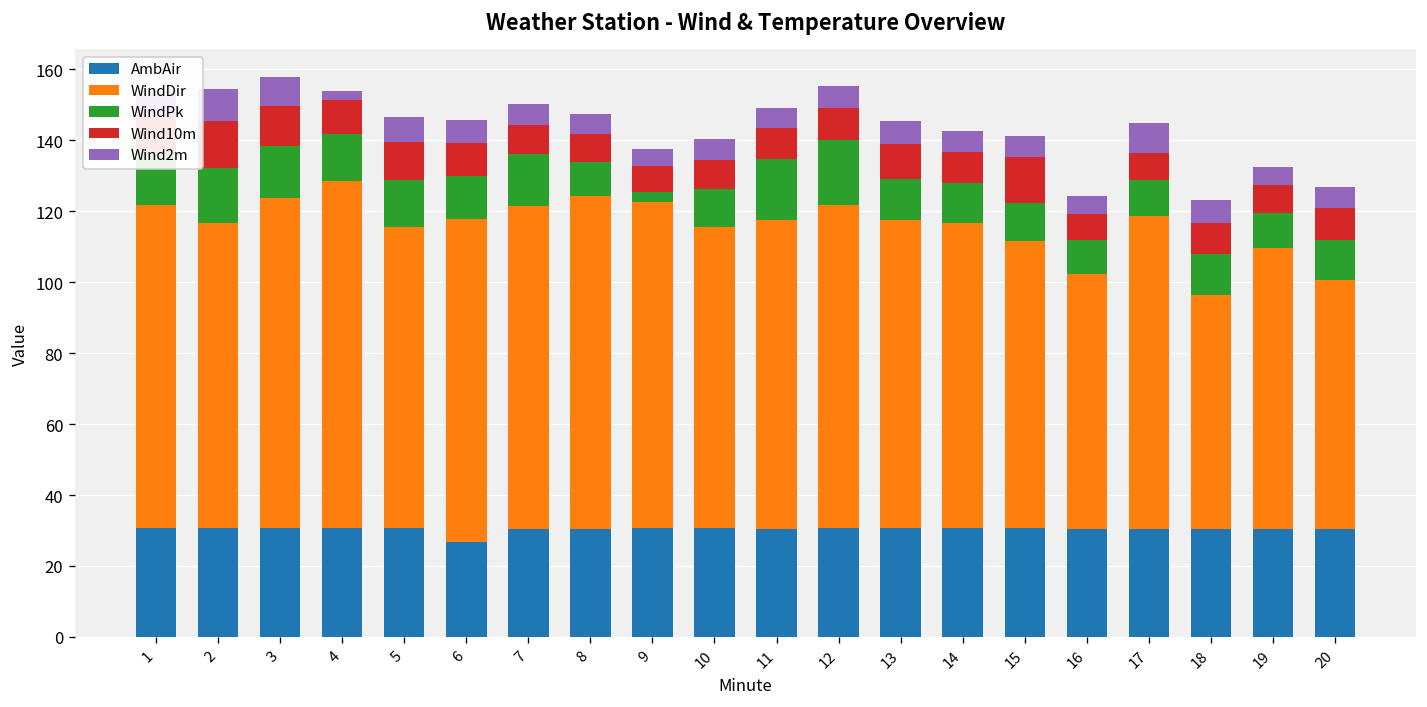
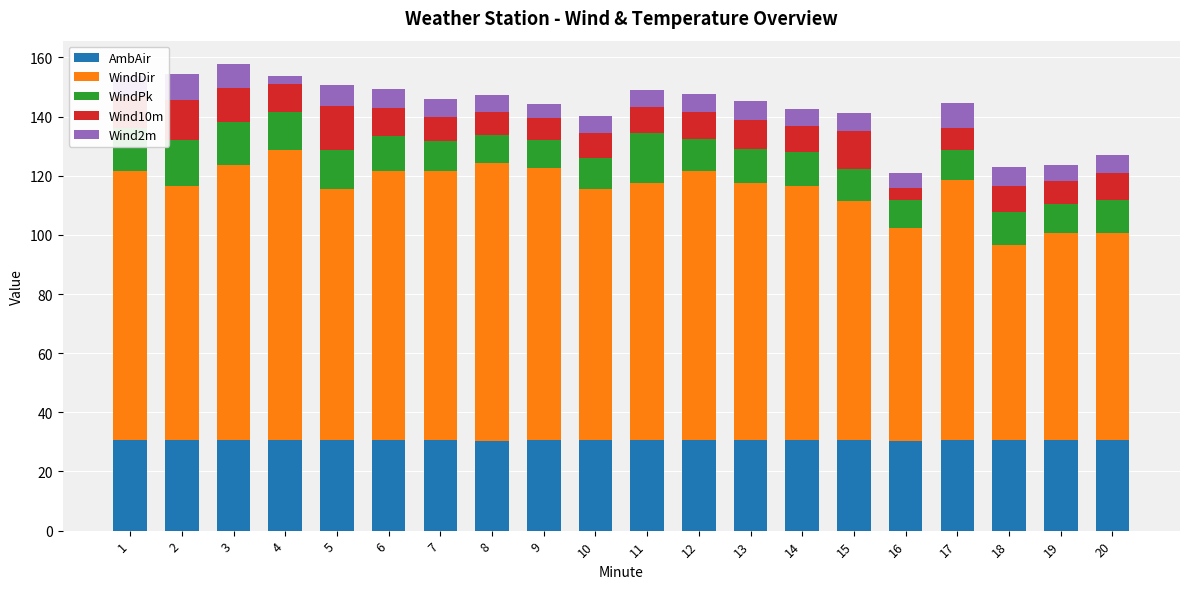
  {
    "AmbAir": {
      "1": 31,
      "2": 31,
      "3": 31,
      "4": 31,
      "5": 31,
-     "6": 27,
+     "6": 31,
      "7": 31,
      "8": 30,
      "9": 31,
      "10": 31,
      "11": 31,
      "12": 31,
      "13": 31,
      "14": 31,
      "15": 31,
      "16": 30,
      "17": 31,
      "18": 31,
      "19": 31,
      "20": 31
    },
    "WindDir": {
      "1": 91,
      "2": 86,
      "3": 93,
      "4": 98,
      "5": 85,
      "6": 91,
      "7": 91,
      "8": 94,
      "9": 92,
      "10": 85,
      "11": 87,
      "12": 91,
      "13": 87,
      "14": 86,
      "15": 81,
      "16": 72,
      "17": 88,
      "18": 66,
-     "19": 79,
+     "19": 70,
      "20": 70
    },
    "WindPk": {
      "2": 16,
      "3": 15,
      "4": 13,
      "5": 13,
      "6": 12,
-     "7": 15,
+     "7": 10,
      "8": 9,
-     "9": 3,
+     "9": 10,
      "10": 11,
      "11": 17,
-     "12": 19,
+     "12": 11,
      "13": 12,
      "14": 11,
      "15": 11,
      "16": 10,
      "17": 10,
      "18": 11,
      "19": 10,
      "20": 11
    },
    "Wind10m": {
      "2": 13,
      "3": 11,
      "4": 10,
-     "5": 11,
+     "5": 15,
      "6": 9,
      "7": 8,
      "8": 8,
      "9": 7,
      "10": 8,
      "11": 9,
      "12": 9,
      "13": 10,
      "14": 9,
      "15": 13,
-     "16": 7,
+     "16": 4,
      "17": 8,
      "18": 9,
      "19": 8,
      "20": 9
    },
    "Wind2m": {
      "2": 9,
      "3": 8,
      "4": 3,
      "5": 7,
      "6": 7,
      "7": 6,
      "8": 6,
      "9": 5,
      "10": 6,
      "11": 6,
      "12": 6,
      "13": 6,
      "14": 6,
      "15": 6,
      "16": 5,
      "17": 8,
      "18": 6,
      "19": 5,
      "20": 6
    }
  }
